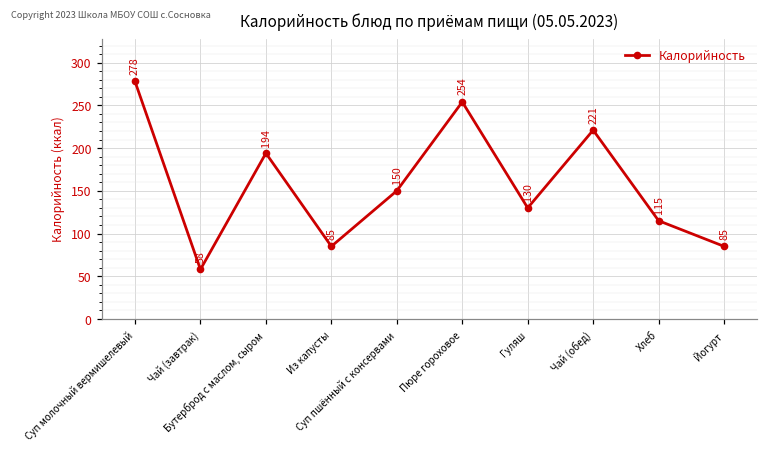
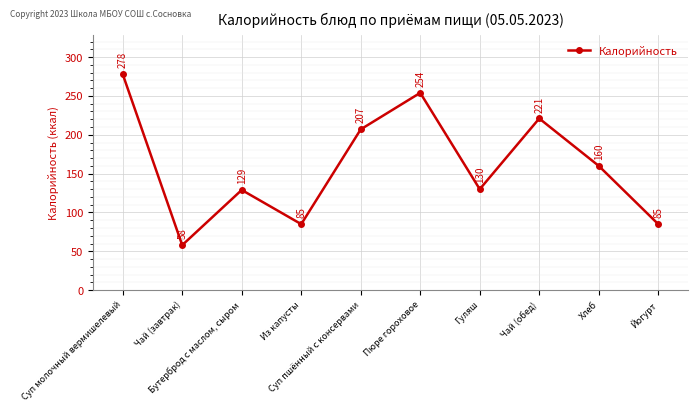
  {
    "Суп молочный вермишелевый": 278,
    "Чай (завтрак)": 58,
-   "Бутерброд с маслом, сыром": 194,
+   "Бутерброд с маслом, сыром": 129,
    "Из капусты": 85,
-   "Суп пшённый с консервами": 150,
+   "Суп пшённый с консервами": 207,
    "Пюре гороховое": 254,
    "Гуляш": 130,
    "Чай (обед)": 221,
-   "Хлеб": 115,
+   "Хлеб": 160,
    "Йогурт": 85
  }
